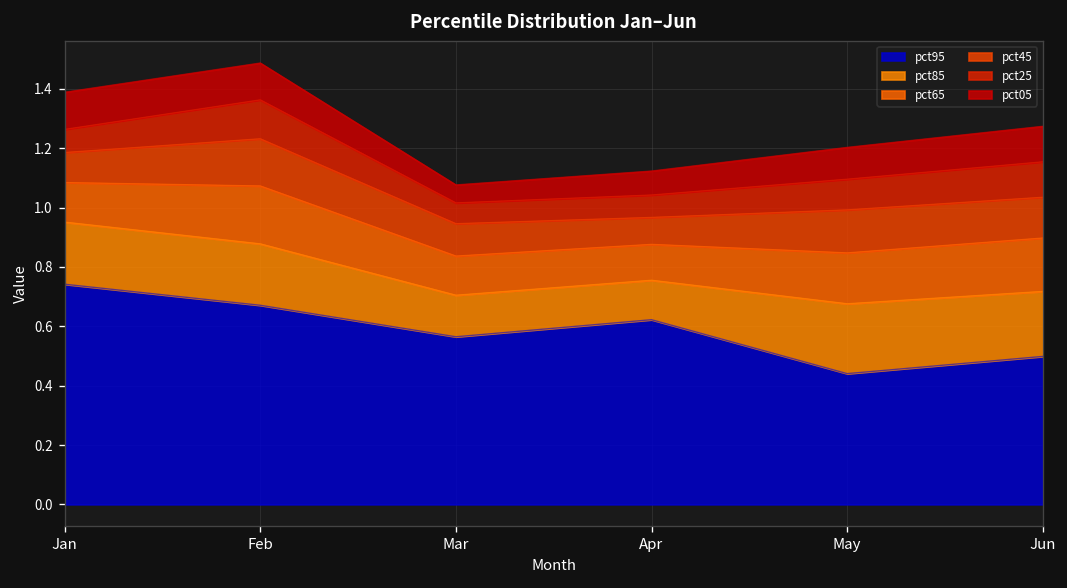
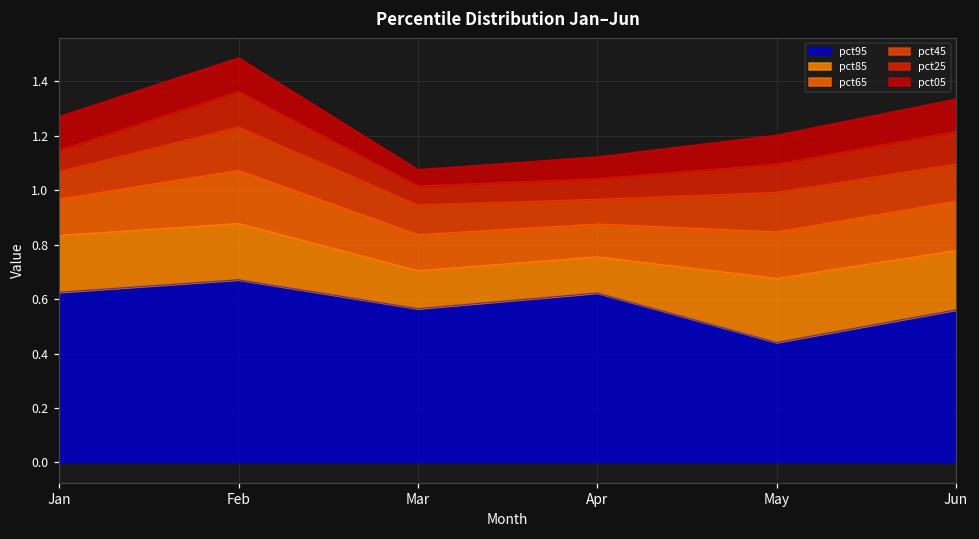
  {
    "pct95": {
-     "Jan": 0.74,
+     "Jan": 0.63,
      "Feb": 0.67,
      "Mar": 0.56,
      "Apr": 0.62,
      "May": 0.44,
-     "Jun": 0.50
+     "Jun": 0.56
    }
  }
